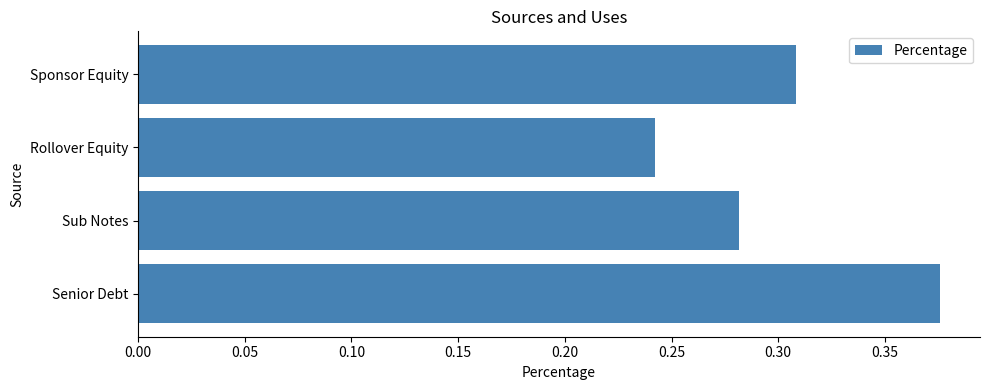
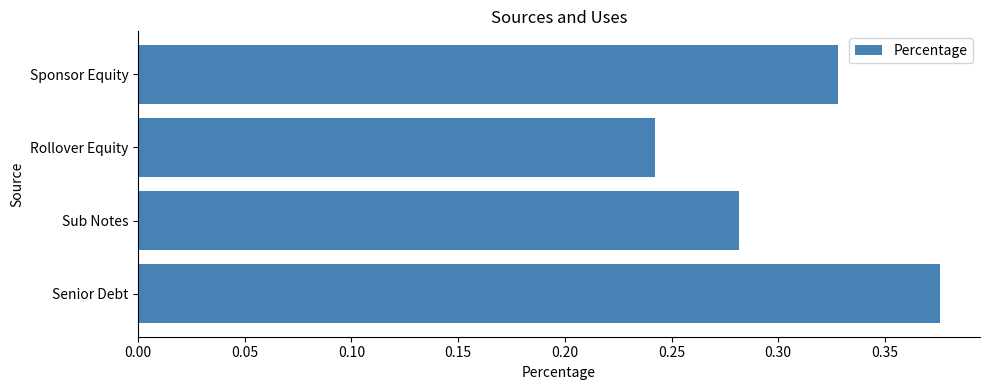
  {
-   "Sponsor Equity": 0.308,
+   "Sponsor Equity": 0.328,
    "Rollover Equity": 0.242,
    "Sub Notes": 0.282,
    "Senior Debt": 0.376
  }
